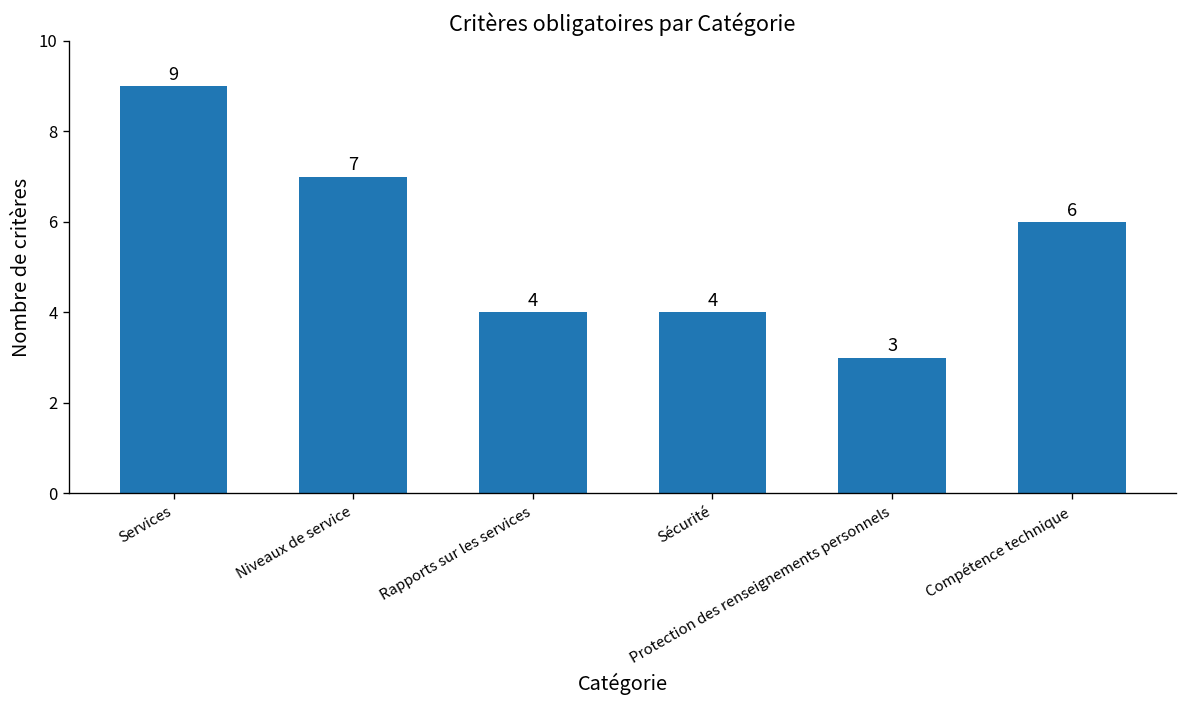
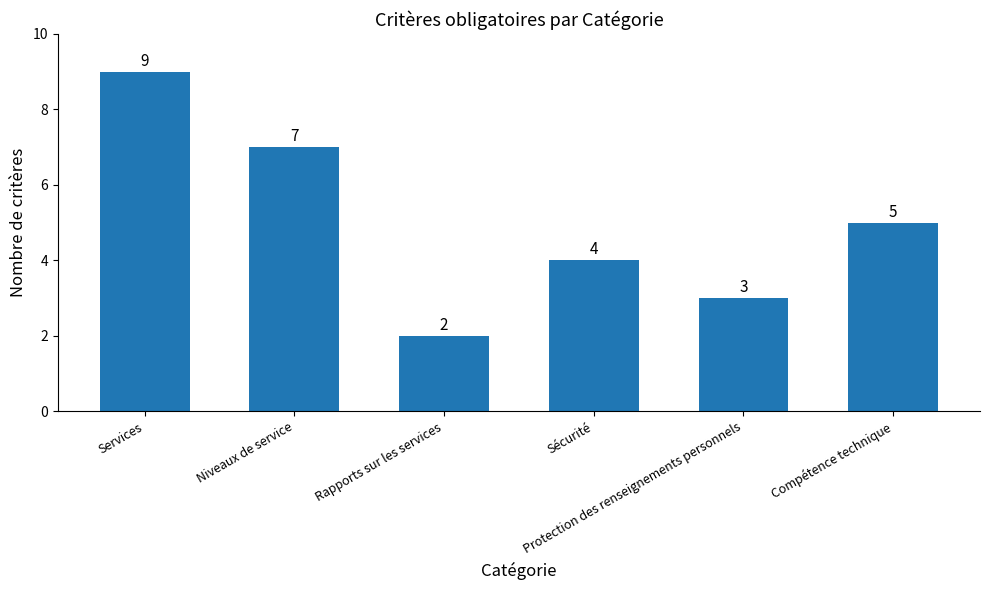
  {
    "Services": 9,
    "Niveaux de service": 7,
-   "Rapports sur les services": 4,
+   "Rapports sur les services": 2,
    "Sécurité": 4,
    "Protection des renseignements personnels": 3,
-   "Compétence technique": 6
+   "Compétence technique": 5
  }
